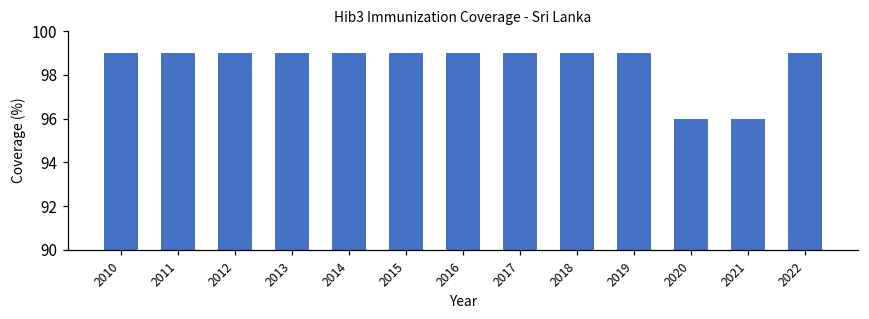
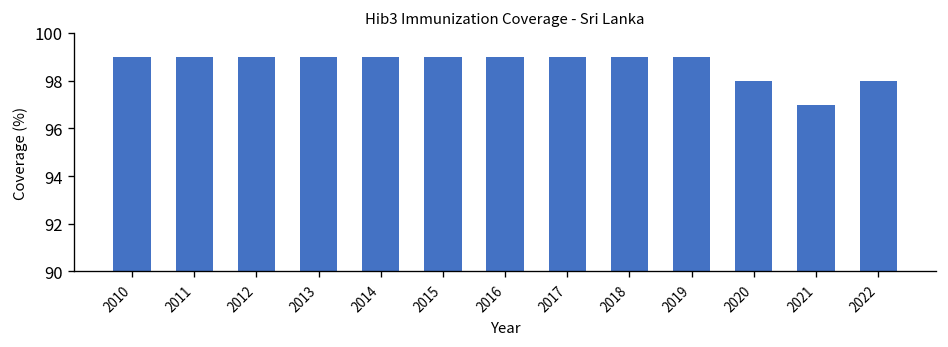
  {
    "2010": 99,
    "2011": 99,
    "2012": 99,
    "2013": 99,
    "2014": 99,
    "2015": 99,
    "2016": 99,
    "2017": 99,
    "2018": 99,
    "2019": 99,
-   "2020": 96,
-   "2021": 96,
-   "2022": 99
+   "2020": 98,
+   "2021": 97,
+   "2022": 98
  }
